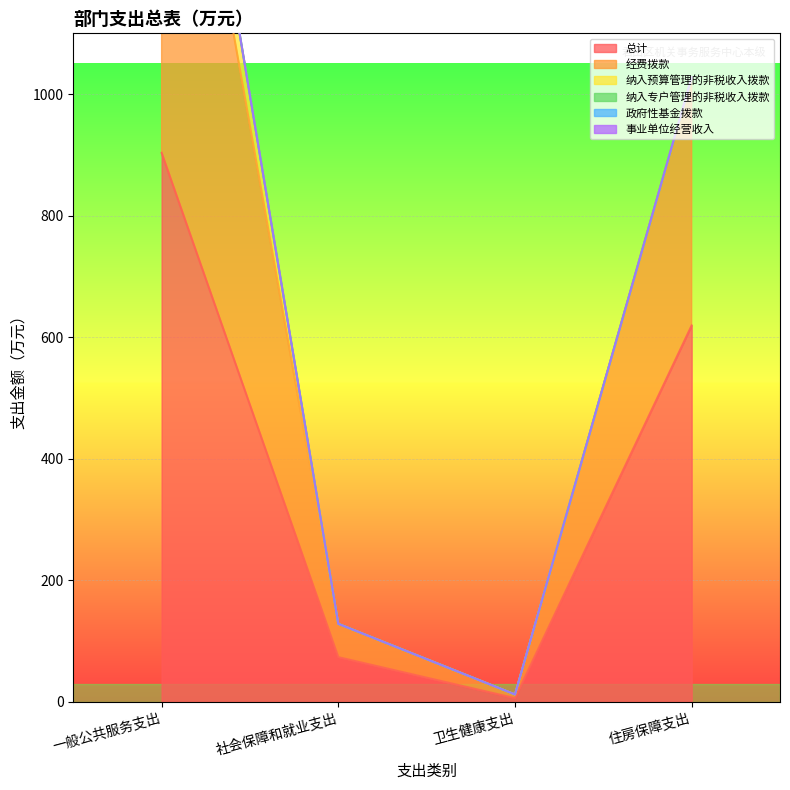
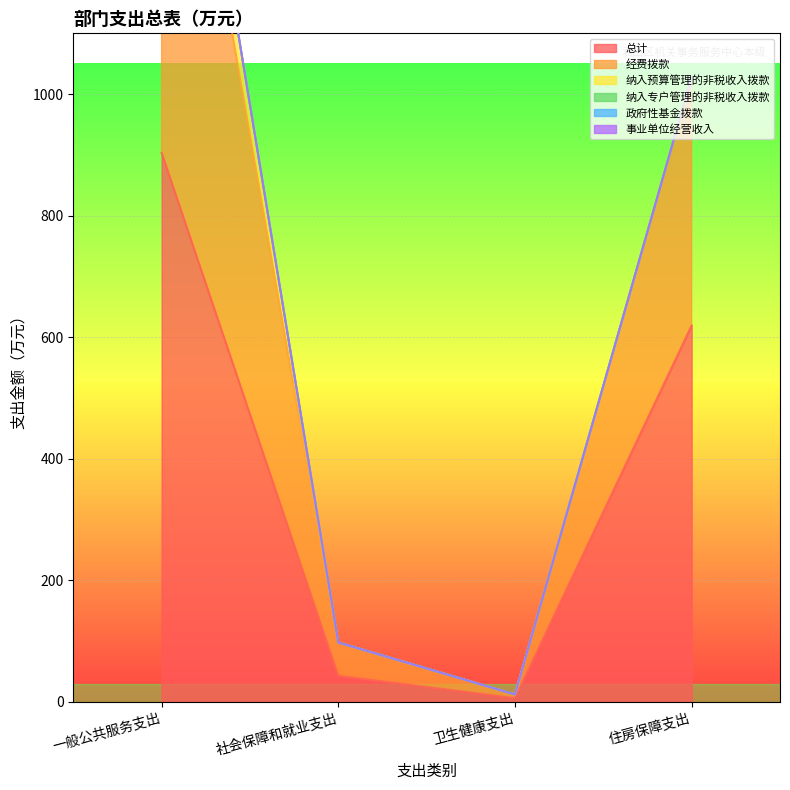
  {
    "总计": {
      "一般公共服务支出": 900,
-     "社会保障和就业支出": 70,
+     "社会保障和就业支出": 40,
      "卫生健康支出": 10,
      "住房保障支出": 620
    }
  }
